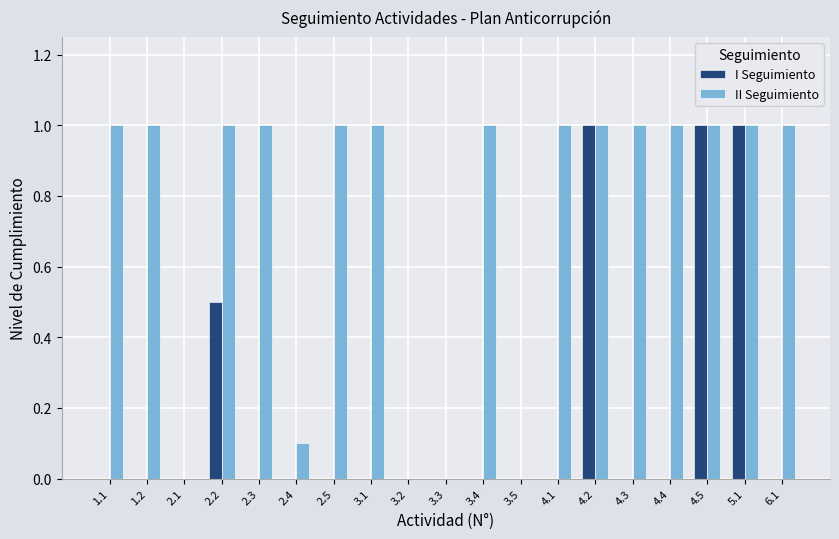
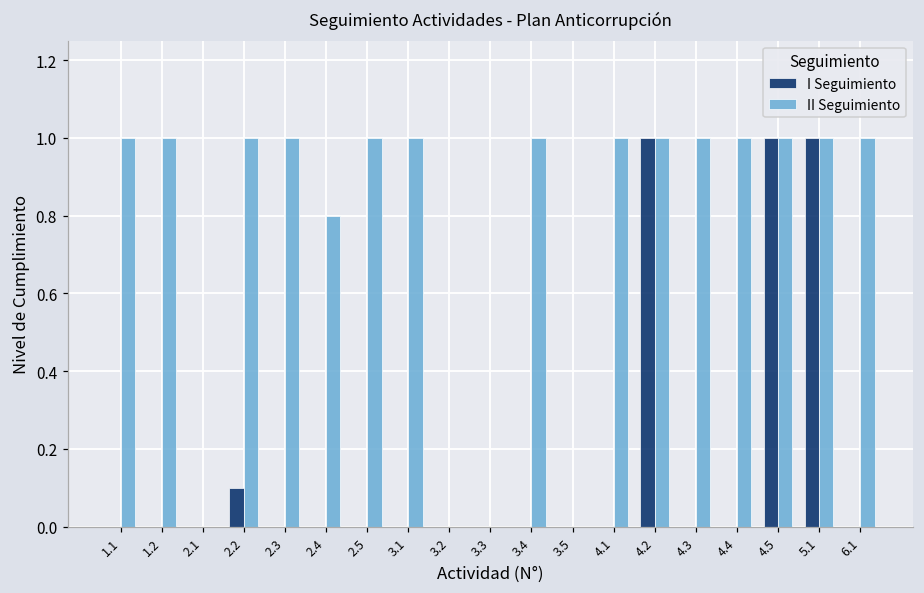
  {
    "I Seguimiento": {
      "1.1": 0.0,
      "1.2": 0.0,
      "2.1": 0.0,
-     "2.2": 0.5,
+     "2.2": 0.1,
      "2.3": 0.0,
      "2.4": 0.0,
      "2.5": 0.0,
      "3.1": 0.0,
      "3.2": 0.0,
      "3.3": 0.0,
      "3.4": 0.0,
      "3.5": 0.0,
      "4.1": 0.0,
      "4.2": 1.0,
      "4.3": 0.0,
      "4.4": 0.0,
      "4.5": 1.0,
      "5.1": 1.0,
      "6.1": 0.0
    },
    "II Seguimiento": {
      "1.1": 1.0,
      "1.2": 1.0,
      "2.1": 0.0,
      "2.2": 1.0,
      "2.3": 1.0,
-     "2.4": 0.1,
+     "2.4": 0.8,
      "2.5": 1.0,
      "3.1": 1.0,
      "3.2": 0.0,
      "3.3": 0.0,
      "3.4": 1.0,
      "3.5": 0.0,
      "4.1": 1.0,
      "4.2": 1.0,
      "4.3": 1.0,
      "4.4": 1.0,
      "4.5": 1.0,
      "5.1": 1.0,
      "6.1": 1.0
    }
  }
